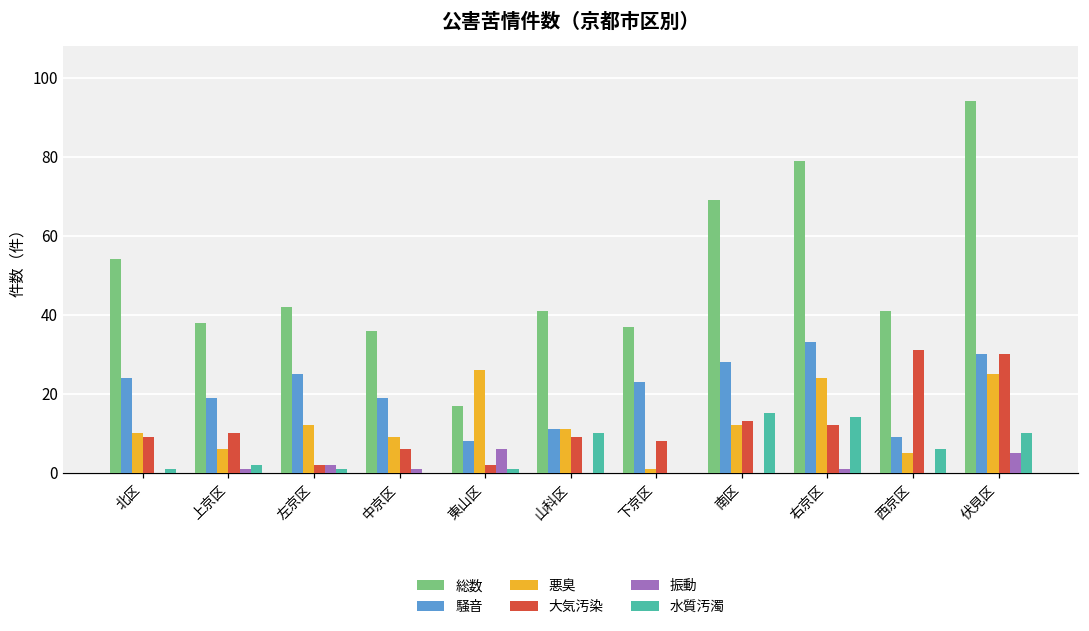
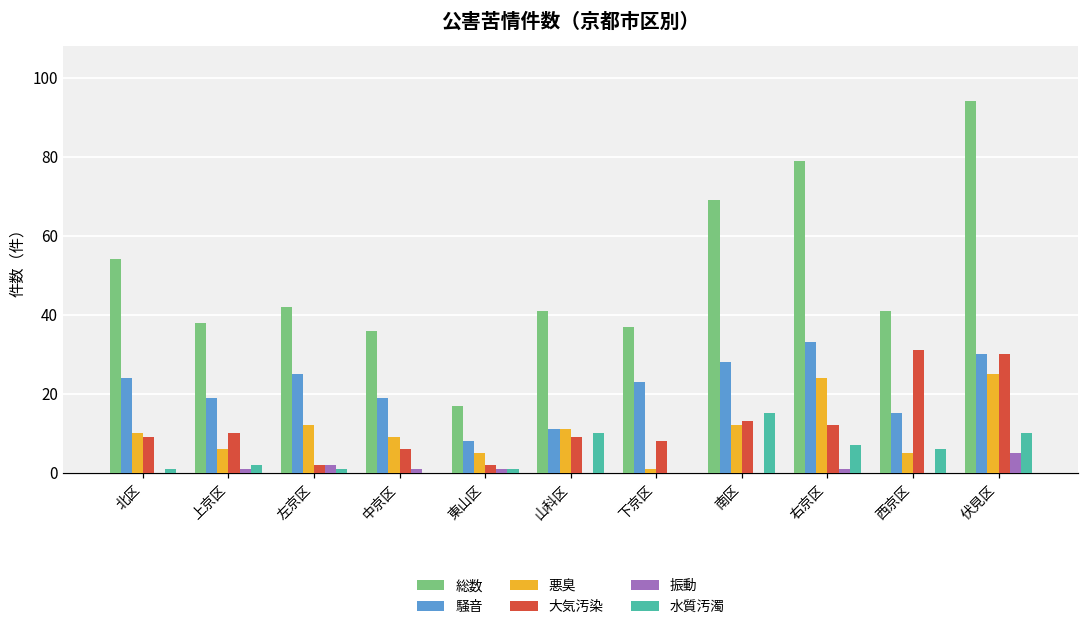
  {
    "総数": {
      "北区": 54,
      "上京区": 38,
      "左京区": 42,
      "中京区": 36,
      "東山区": 17,
      "山科区": 41,
      "下京区": 37,
      "南区": 69,
      "右京区": 79,
      "西京区": 41,
      "伏見区": 94
    },
    "騒音": {
      "北区": 24,
      "上京区": 19,
      "左京区": 25,
      "中京区": 19,
      "東山区": 8,
      "山科区": 11,
      "下京区": 23,
      "南区": 28,
      "右京区": 33,
-     "西京区": 9,
+     "西京区": 15,
      "伏見区": 30
    },
    "悪臭": {
      "北区": 10,
      "上京区": 6,
      "左京区": 12,
      "中京区": 9,
-     "東山区": 26,
+     "東山区": 5,
      "山科区": 11,
      "下京区": 1,
      "南区": 12,
      "右京区": 24,
      "西京区": 5,
      "伏見区": 25
    },
    "大気汚染": {
      "北区": 9,
      "上京区": 10,
      "左京区": 2,
      "中京区": 6,
      "東山区": 2,
      "山科区": 9,
      "下京区": 8,
      "南区": 13,
      "右京区": 12,
      "西京区": 31,
      "伏見区": 30
    },
    "振動": {
      "北区": 0,
      "上京区": 1,
      "左京区": 2,
      "中京区": 1,
-     "東山区": 6,
+     "東山区": 1,
      "山科区": 0,
      "下京区": 0,
      "南区": 0,
      "右京区": 1,
      "西京区": 0,
      "伏見区": 5
    },
    "水質汚濁": {
      "北区": 1,
      "上京区": 2,
      "左京区": 1,
      "中京区": 0,
      "東山区": 1,
      "山科区": 10,
      "下京区": 0,
      "南区": 15,
-     "右京区": 14,
+     "右京区": 7,
      "西京区": 6,
      "伏見区": 10
    }
  }
